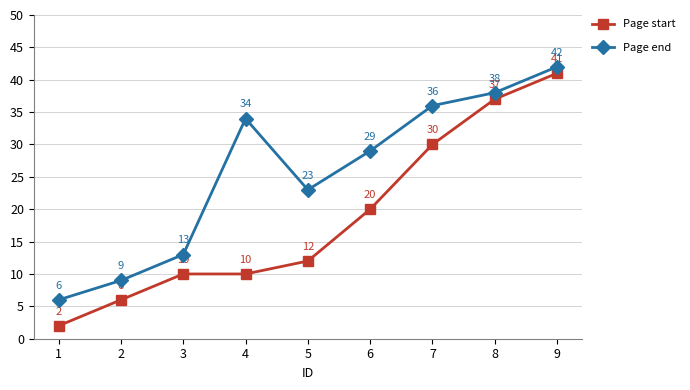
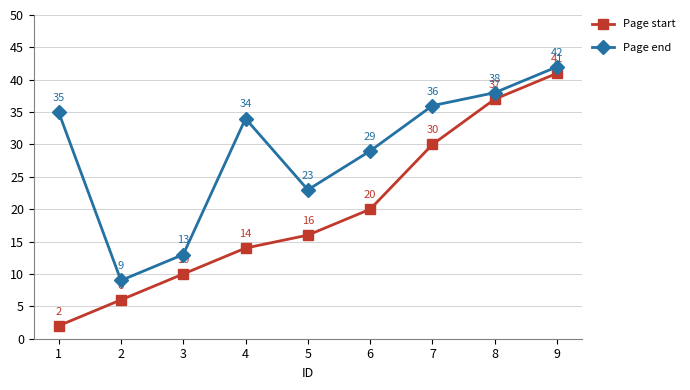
  {
    "Page start": {
      "1": 2,
-     "4": 10,
-     "5": 12,
+     "4": 14,
+     "5": 16,
      "6": 20,
      "7": 30
    },
    "Page end": {
-     "1": 6,
+     "1": 35,
      "2": 9,
      "3": 13,
      "4": 34,
      "5": 23,
      "6": 29,
      "7": 36
    }
  }
